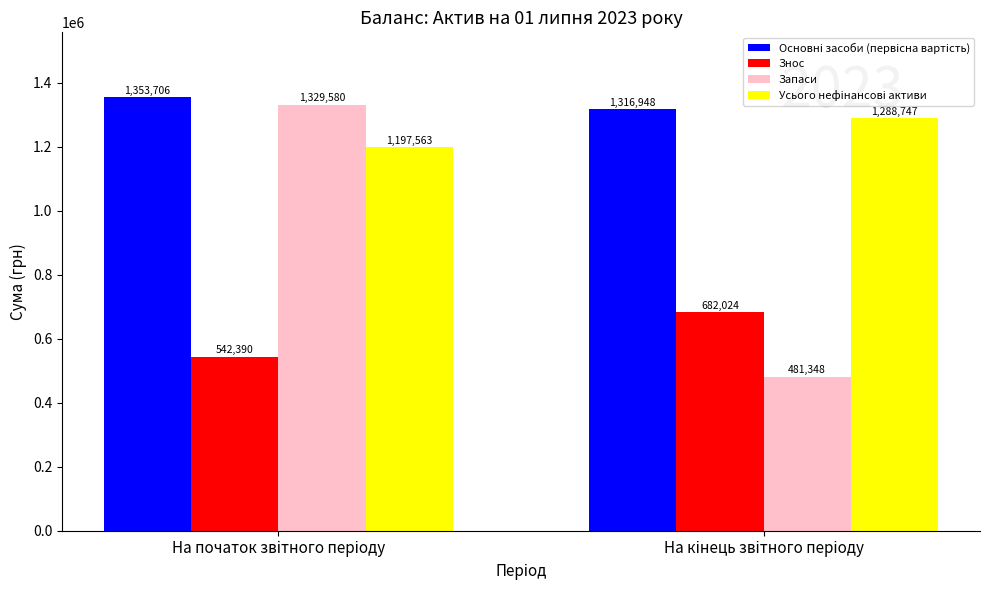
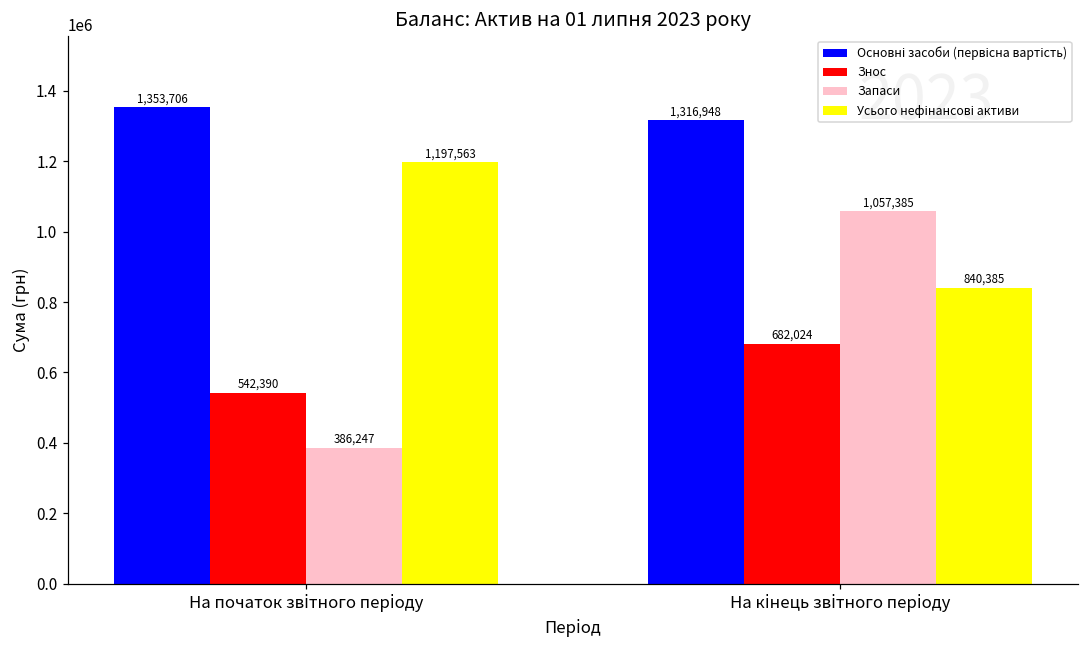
  {
    "Основні засоби (первісна вартість)": {
      "На початок звітного періоду": "1,353,706",
      "На кінець звітного періоду": "1,316,948"
    },
    "Знос": {
      "На початок звітного періоду": "542,390",
      "На кінець звітного періоду": "682,024"
    },
    "Запаси": {
-     "На початок звітного періоду": "1,329,580",
-     "На кінець звітного періоду": "481,348"
+     "На початок звітного періоду": "386,247",
+     "На кінець звітного періоду": "1,057,385"
    },
    "Усього нефінансові активи": {
      "На початок звітного періоду": "1,197,563",
-     "На кінець звітного періоду": "1,288,747"
+     "На кінець звітного періоду": "840,385"
    }
  }
